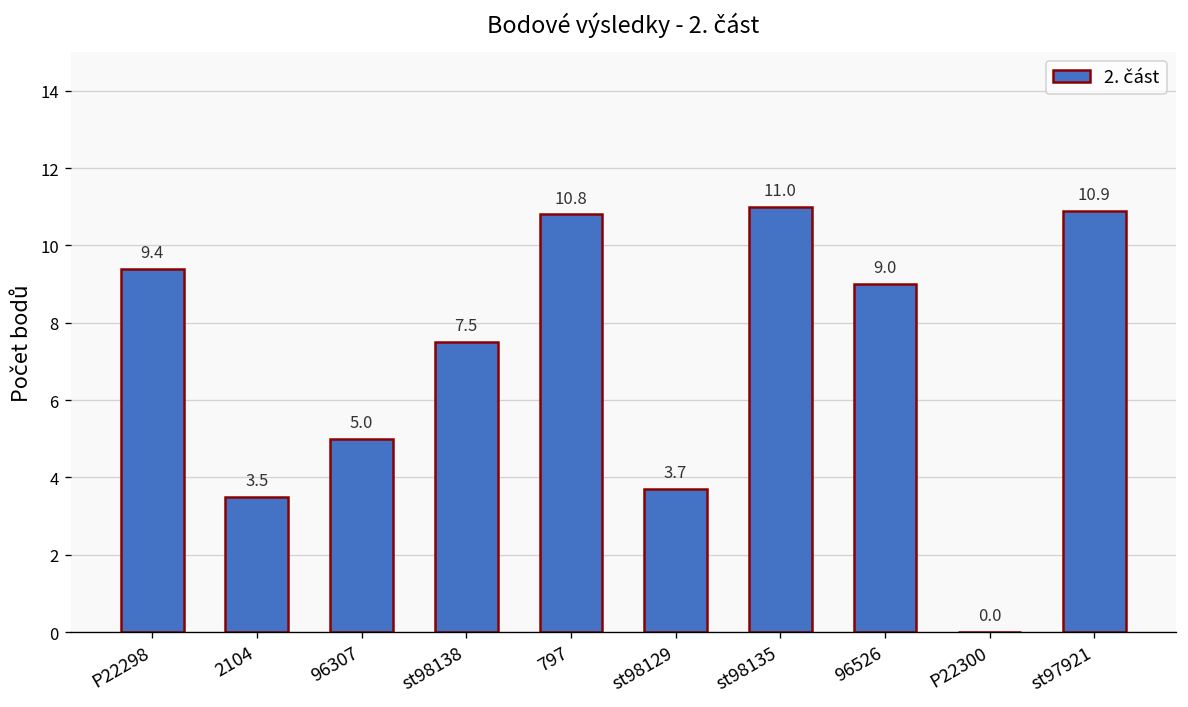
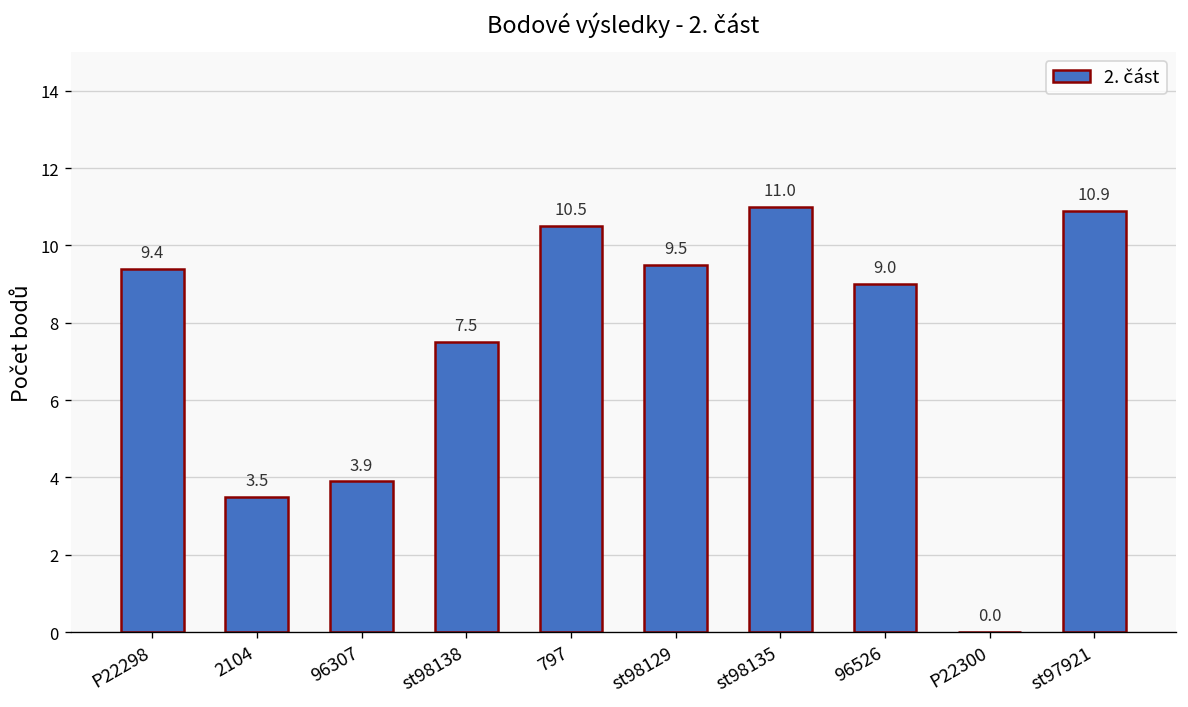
  {
    "P22298": 9.4,
    "2104": 3.5,
-   "96307": 5.0,
+   "96307": 3.9,
    "st98138": 7.5,
-   "797": 10.8,
-   "st98129": 3.7,
+   "797": 10.5,
+   "st98129": 9.5,
    "st98135": 11.0,
    "96526": 9.0,
    "P22300": 0.0,
    "st97921": 10.9
  }
